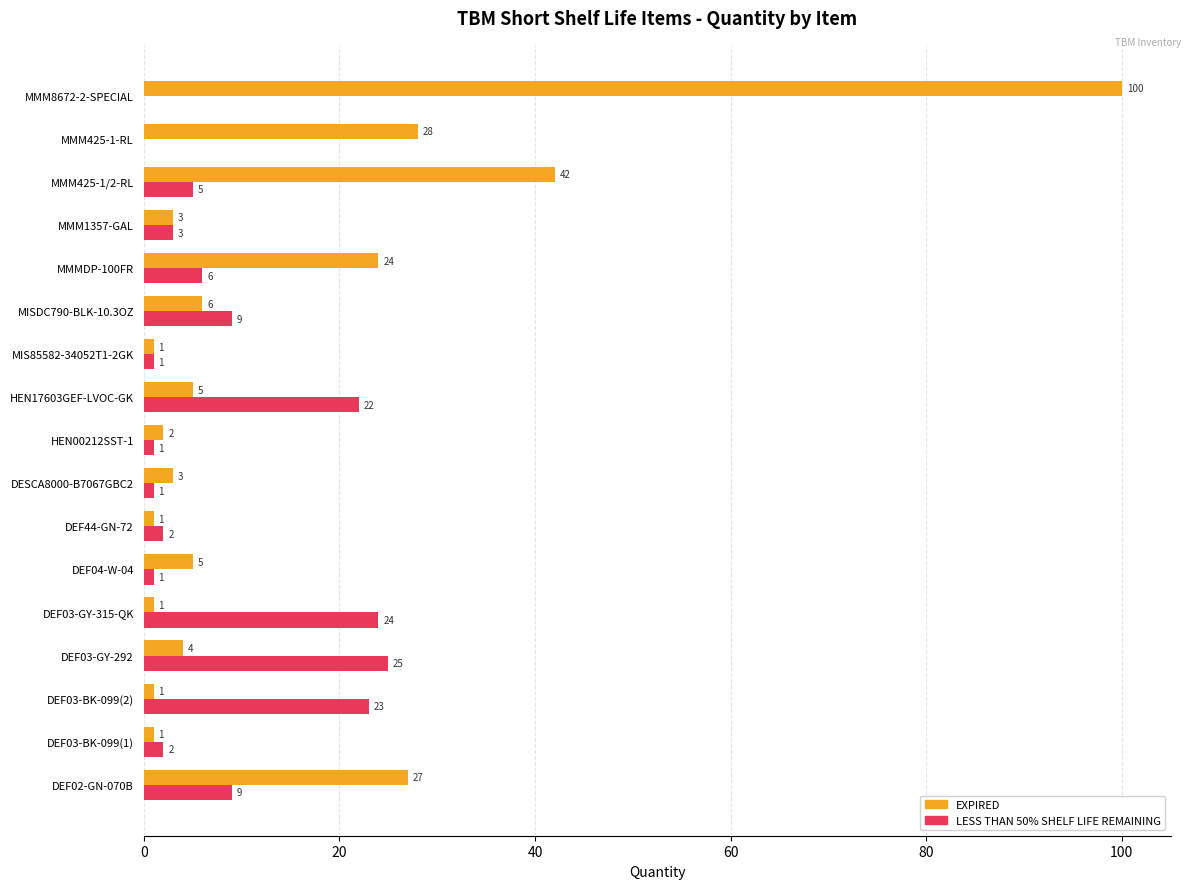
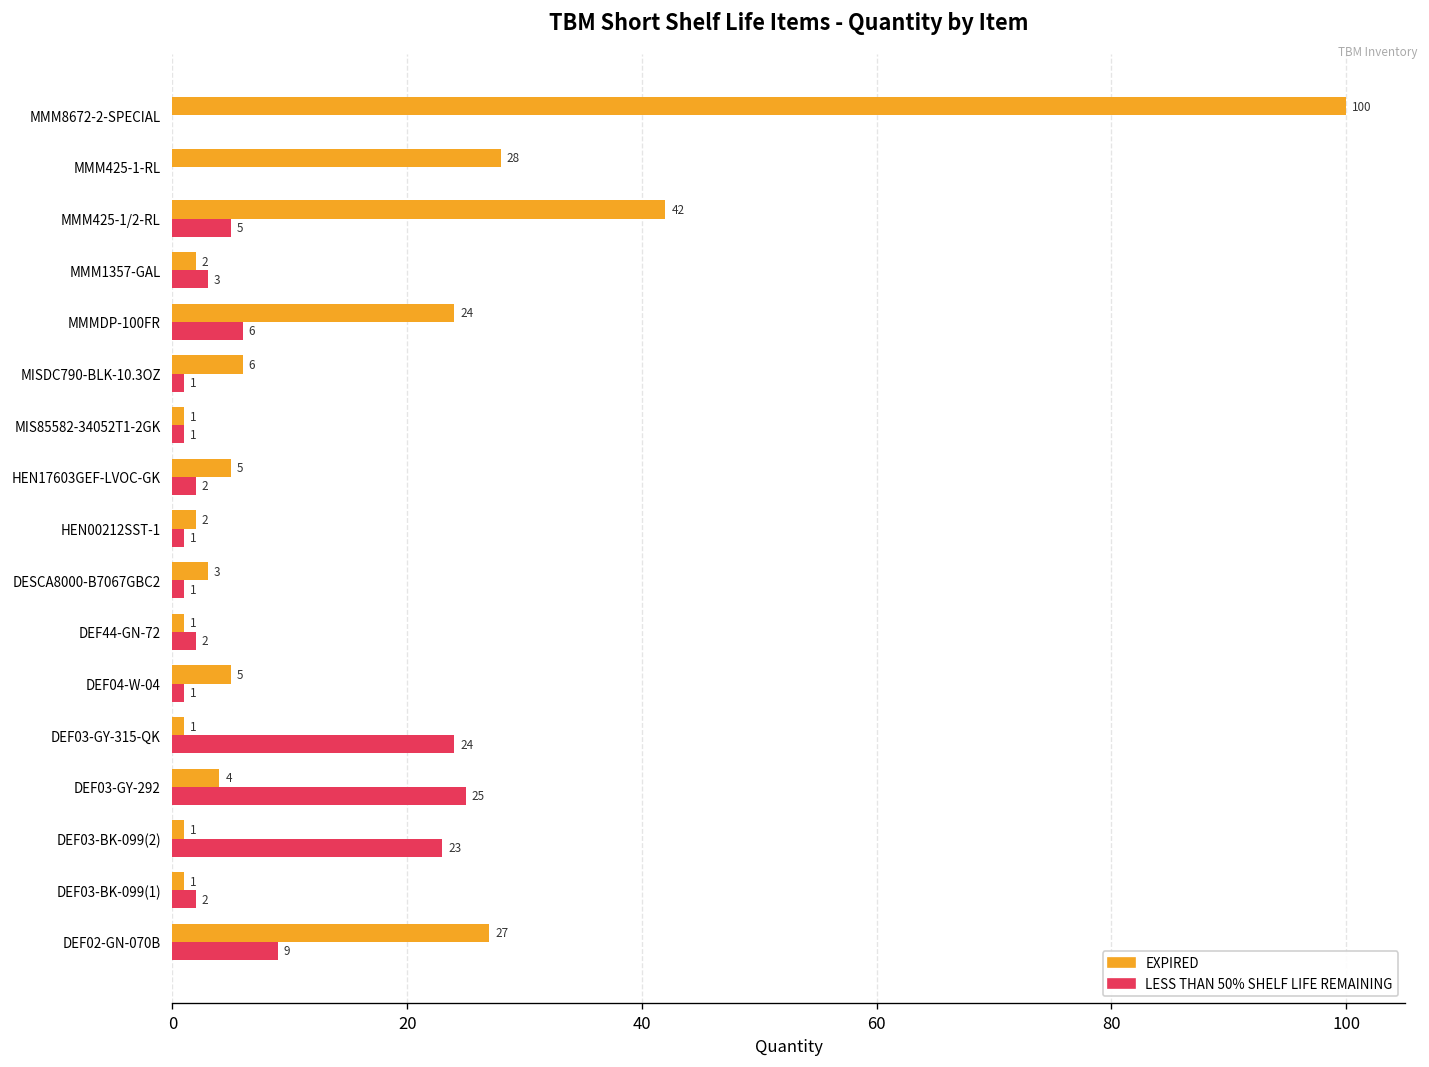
  {
    "EXPIRED": {
      "MMM8672-2-SPECIAL": 100,
      "MMM425-1-RL": 28,
      "MMM425-1/2-RL": 42,
-     "MMM1357-GAL": 3,
+     "MMM1357-GAL": 2,
      "MMMDP-100FR": 24,
      "MISDC790-BLK-10.3OZ": 6,
      "MIS85582-34052T1-2GK": 1,
      "HEN17603GEF-LVOC-GK": 5,
      "HEN00212SST-1": 2,
      "DESCA8000-B7067GBC2": 3,
      "DEF44-GN-72": 1,
      "DEF04-W-04": 5,
      "DEF03-GY-315-QK": 1,
      "DEF03-GY-292": 4,
      "DEF03-BK-099(2)": 1,
      "DEF03-BK-099(1)": 1,
      "DEF02-GN-070B": 27
    },
    "LESS THAN 50% SHELF LIFE REMAINING": {
      "MMM425-1/2-RL": 5,
      "MMM1357-GAL": 3,
      "MMMDP-100FR": 6,
-     "MISDC790-BLK-10.3OZ": 9,
+     "MISDC790-BLK-10.3OZ": 1,
      "MIS85582-34052T1-2GK": 1,
-     "HEN17603GEF-LVOC-GK": 22,
+     "HEN17603GEF-LVOC-GK": 2,
      "HEN00212SST-1": 1,
      "DESCA8000-B7067GBC2": 1,
      "DEF44-GN-72": 2,
      "DEF04-W-04": 1,
      "DEF03-GY-315-QK": 24,
      "DEF03-GY-292": 25,
      "DEF03-BK-099(2)": 23,
      "DEF03-BK-099(1)": 2,
      "DEF02-GN-070B": 9
    }
  }
